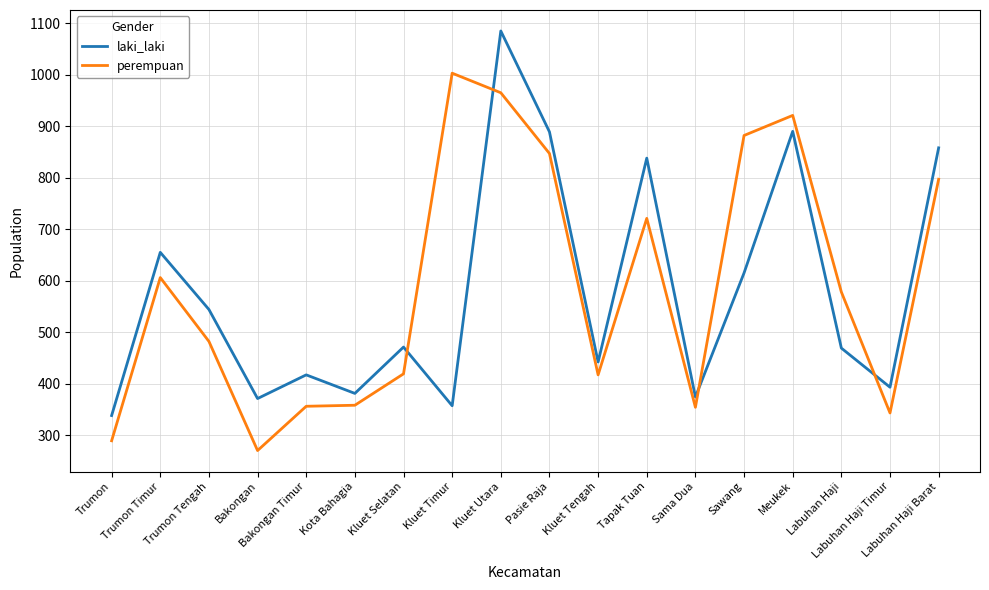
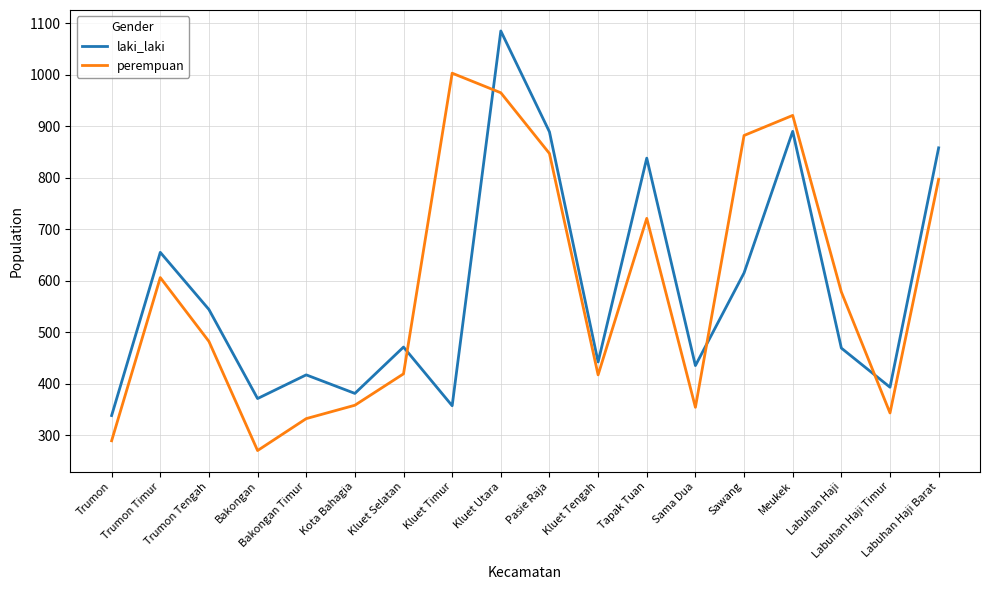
  {
    "laki_laki": {
      "Trumon": 340,
      "Trumon Timur": 660,
      "Trumon Tengah": 540,
      "Bakongan": 370,
      "Bakongan Timur": 420,
      "Kota Bahagia": 380,
      "Kluet Selatan": 470,
      "Kluet Timur": 360,
      "Kluet Utara": 1090,
      "Pasie Raja": 890,
      "Kluet Tengah": 440,
      "Tapak Tuan": 840,
-     "Sama Dua": 370,
+     "Sama Dua": 440,
      "Sawang": 620,
      "Meukek": 890,
      "Labuhan Haji": 470,
      "Labuhan Haji Timur": 390,
      "Labuhan Haji Barat": 860
    },
    "perempuan": {
      "Trumon": 290,
      "Trumon Timur": 610,
      "Trumon Tengah": 480,
      "Bakongan": 270,
-     "Bakongan Timur": 360,
+     "Bakongan Timur": 330,
      "Kota Bahagia": 360,
      "Kluet Selatan": 420,
      "Kluet Timur": 1000,
      "Kluet Utara": 970,
      "Pasie Raja": 850,
      "Kluet Tengah": 420,
      "Tapak Tuan": 720,
      "Sama Dua": 350,
      "Sawang": 880,
      "Meukek": 920,
      "Labuhan Haji": 580,
      "Labuhan Haji Timur": 340,
      "Labuhan Haji Barat": 800
    }
  }
